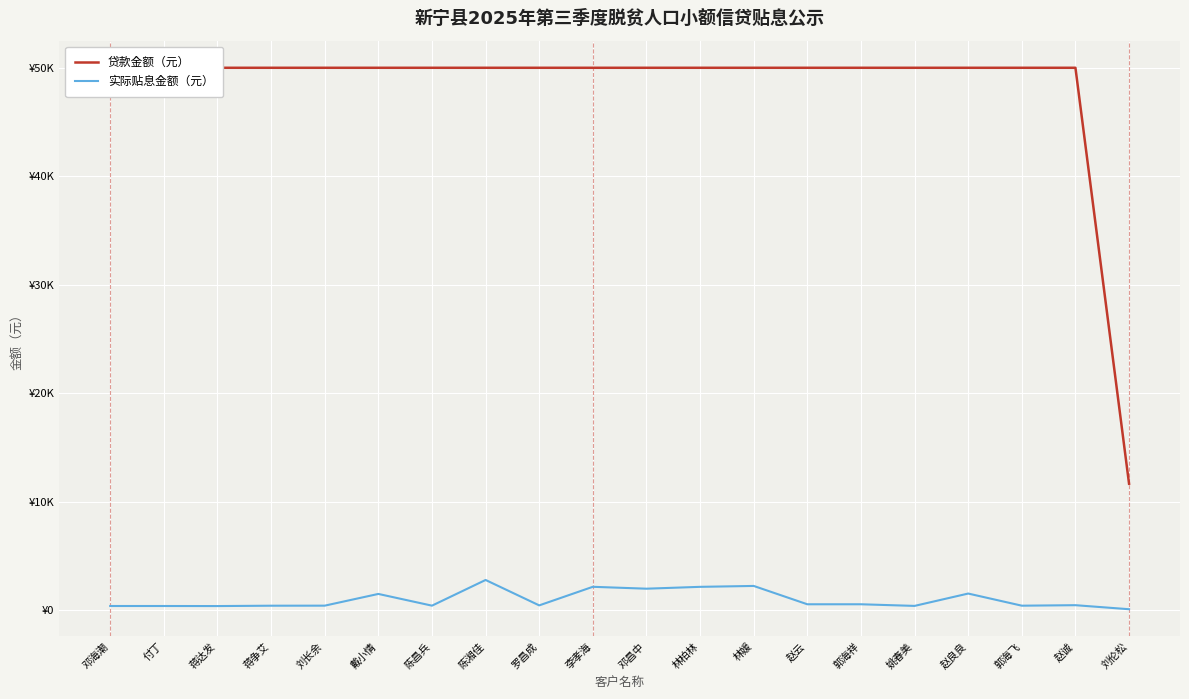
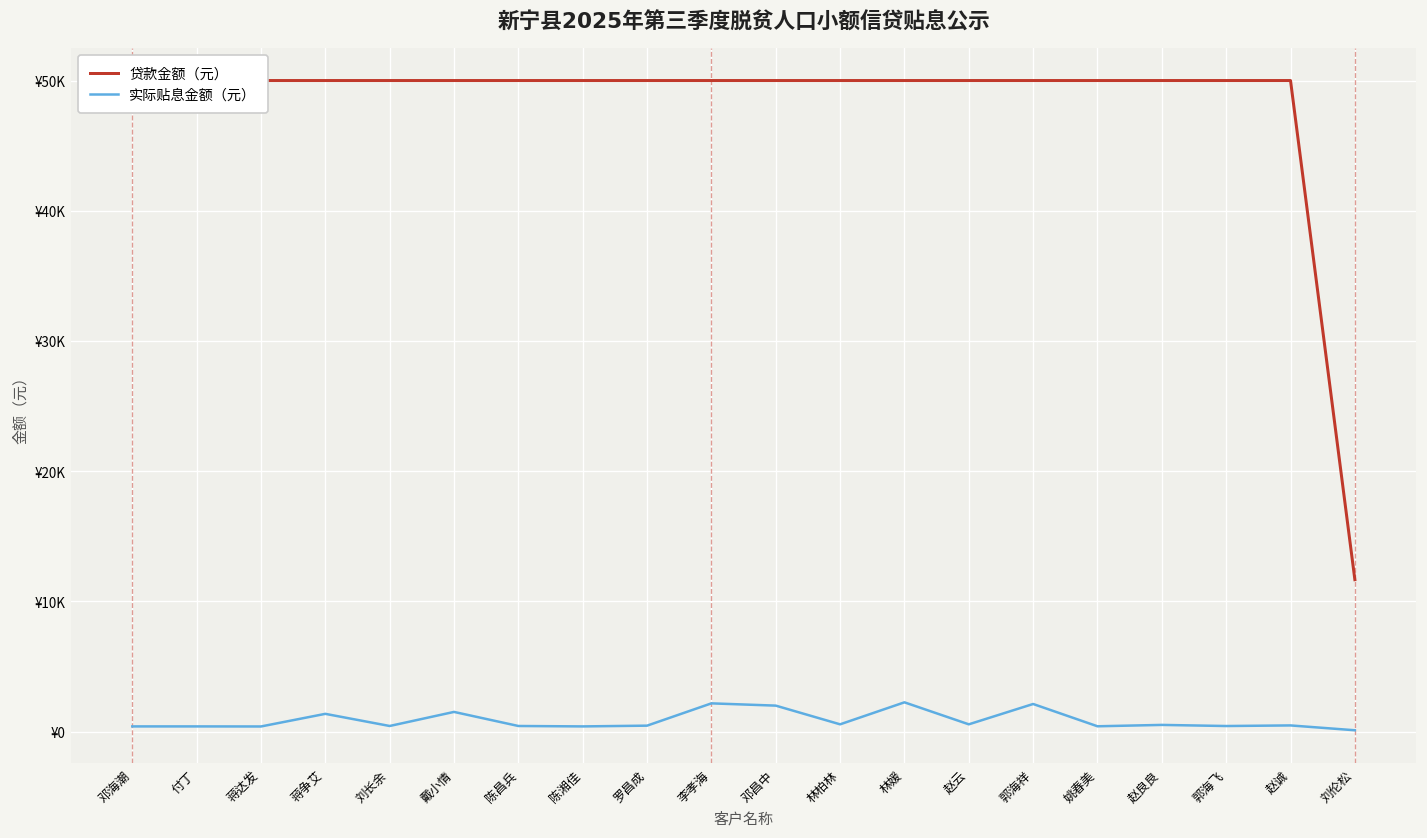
  {
    "贷款金额（元）": {
      "蒋争艾": "¥50000",
      "刘长余": "¥50000",
      "戴小情": "¥50000",
      "陈昌兵": "¥50000",
      "陈湘佳": "¥50000",
      "罗昌成": "¥50000",
      "李孝海": "¥50000",
      "邓昌中": "¥50000",
      "林柏林": "¥50000",
      "林媛": "¥50000",
      "赵云": "¥50000",
      "郭海祥": "¥50000",
      "姚春美": "¥50000",
      "赵良良": "¥50000",
      "郭海飞": "¥50000",
      "赵诚": "¥50000",
      "刘伦松": "¥11700"
    },
    "实际贴息金额（元）": {
      "邓海潮": "¥400",
      "付丁": "¥400",
      "蒋达发": "¥400",
-     "蒋争艾": "¥400",
+     "蒋争艾": "¥1400",
      "刘长余": "¥400",
      "戴小情": "¥1500",
      "陈昌兵": "¥400",
-     "陈湘佳": "¥2800",
+     "陈湘佳": "¥400",
      "罗昌成": "¥500",
      "李孝海": "¥2200",
      "邓昌中": "¥2000",
-     "林柏林": "¥2200",
+     "林柏林": "¥600",
      "林媛": "¥2200",
      "赵云": "¥600",
-     "郭海祥": "¥600",
+     "郭海祥": "¥2100",
      "姚春美": "¥400",
-     "赵良良": "¥1500",
+     "赵良良": "¥500",
      "郭海飞": "¥400",
      "赵诚": "¥500",
      "刘伦松": "¥100"
    }
  }
